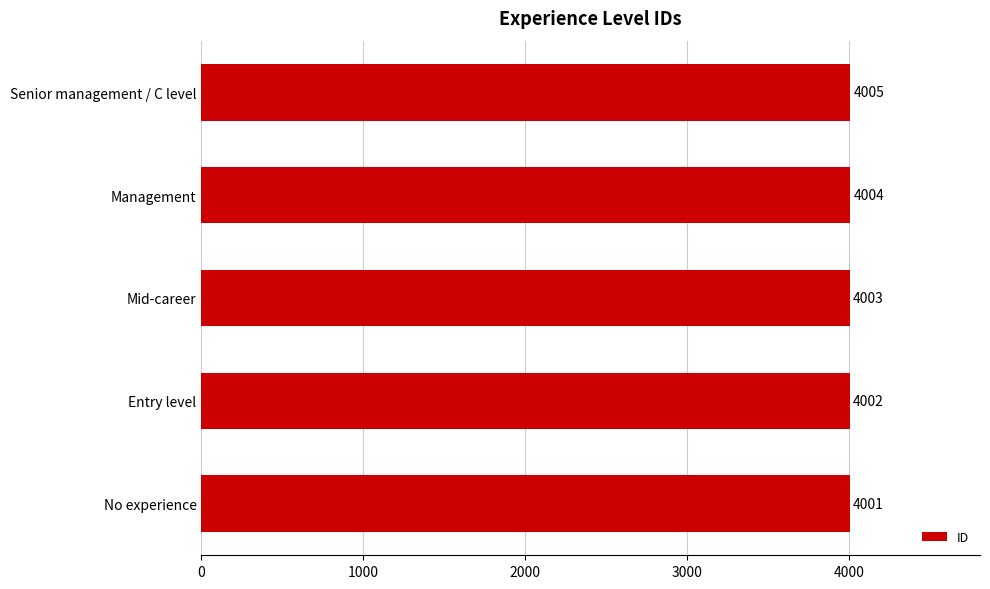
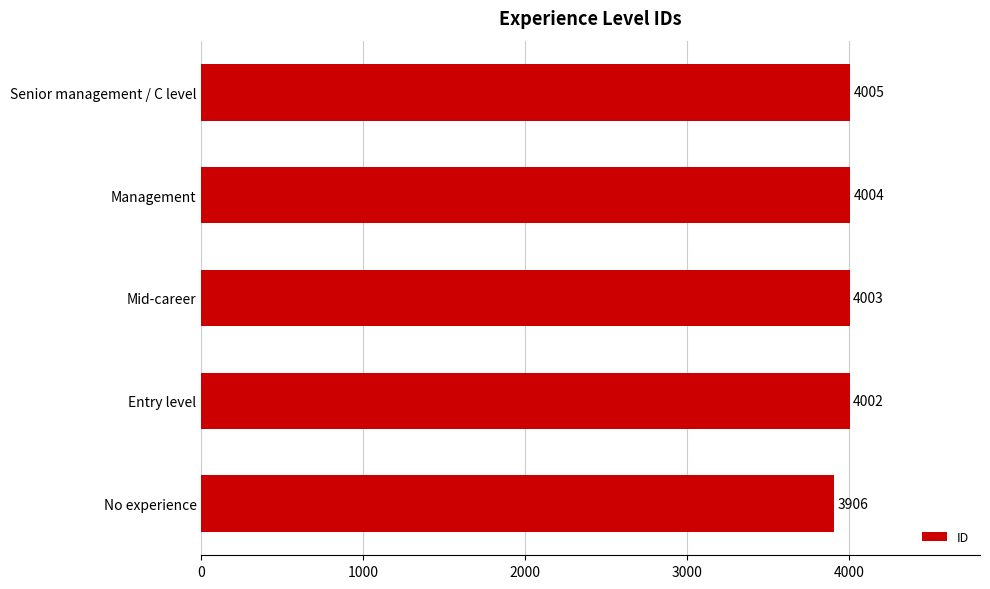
  {
    "Senior management / C level": 4005,
    "Management": 4004,
    "Mid-career": 4003,
    "Entry level": 4002,
-   "No experience": 4001
+   "No experience": 3906
  }
